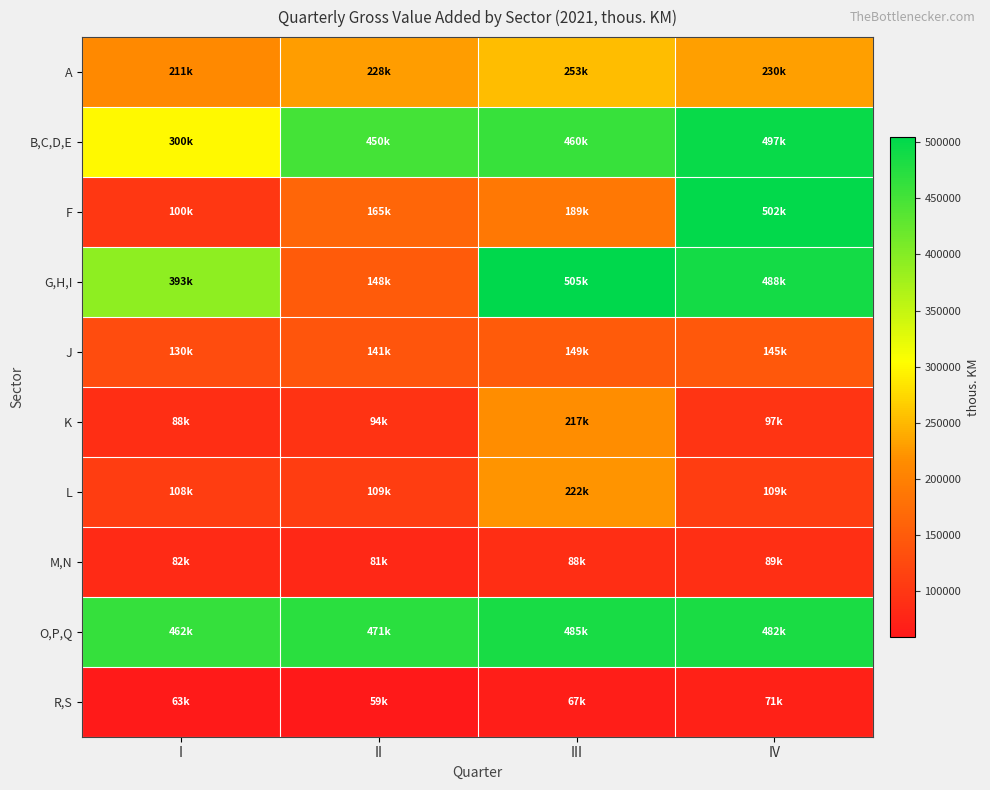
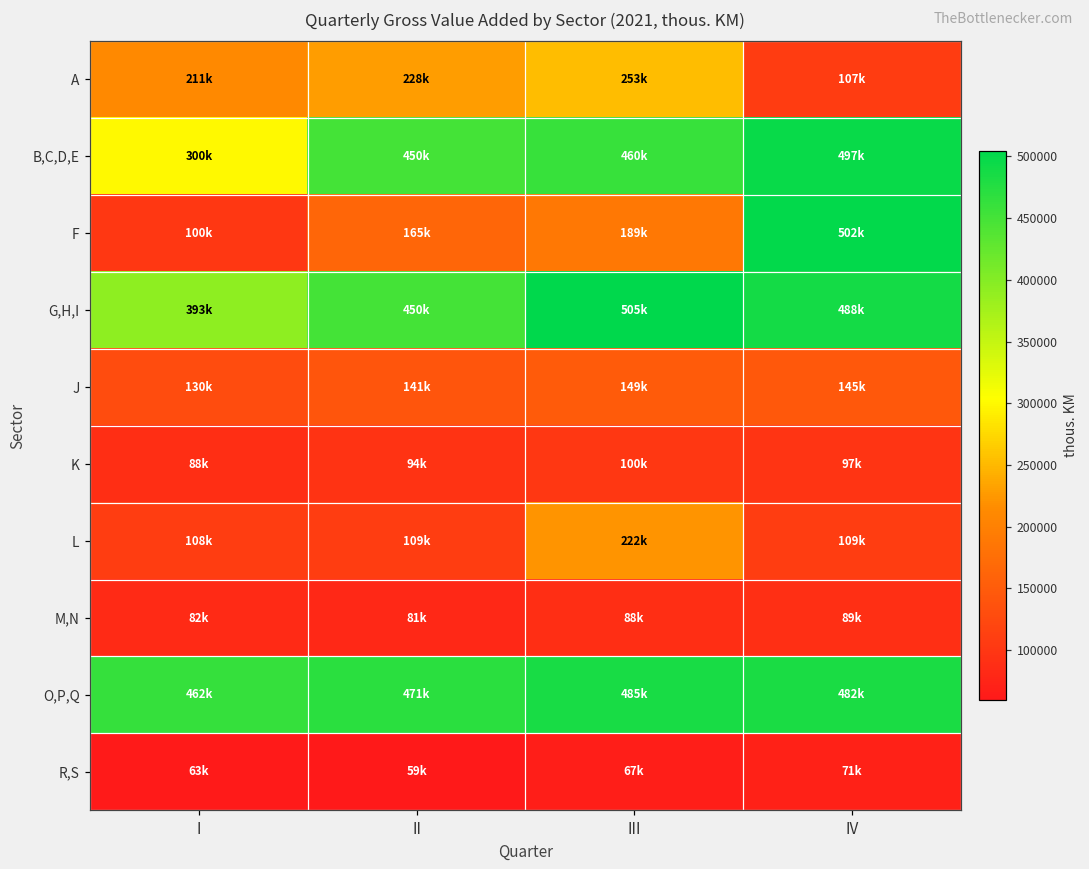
  {
    "A": {
      "I": "211k",
      "II": "228k",
      "III": "253k",
-     "IV": "230k"
+     "IV": "107k"
    },
    "B,C,D,E": {
      "I": "300k",
      "II": "450k",
      "III": "460k",
      "IV": "497k"
    },
    "F": {
      "I": "100k",
      "II": "165k",
      "III": "189k",
      "IV": "502k"
    },
    "G,H,I": {
      "I": "393k",
-     "II": "148k",
+     "II": "450k",
      "III": "505k",
      "IV": "488k"
    },
    "J": {
      "I": "130k",
      "II": "141k",
      "III": "149k",
      "IV": "145k"
    },
    "K": {
      "I": "88k",
      "II": "94k",
-     "III": "217k",
+     "III": "100k",
      "IV": "97k"
    },
    "L": {
      "I": "108k",
      "II": "109k",
      "III": "222k",
      "IV": "109k"
    },
    "M,N": {
      "I": "82k",
      "II": "81k",
      "III": "88k",
      "IV": "89k"
    },
    "O,P,Q": {
      "I": "462k",
      "II": "471k",
      "III": "485k",
      "IV": "482k"
    },
    "R,S": {
      "I": "63k",
      "II": "59k",
      "III": "67k",
      "IV": "71k"
    }
  }
